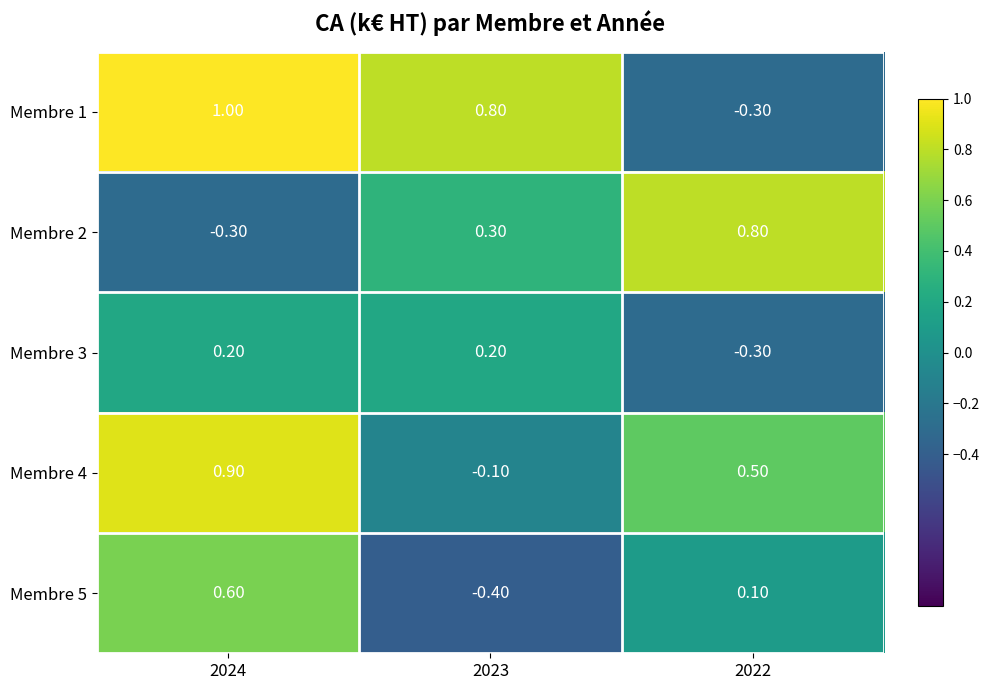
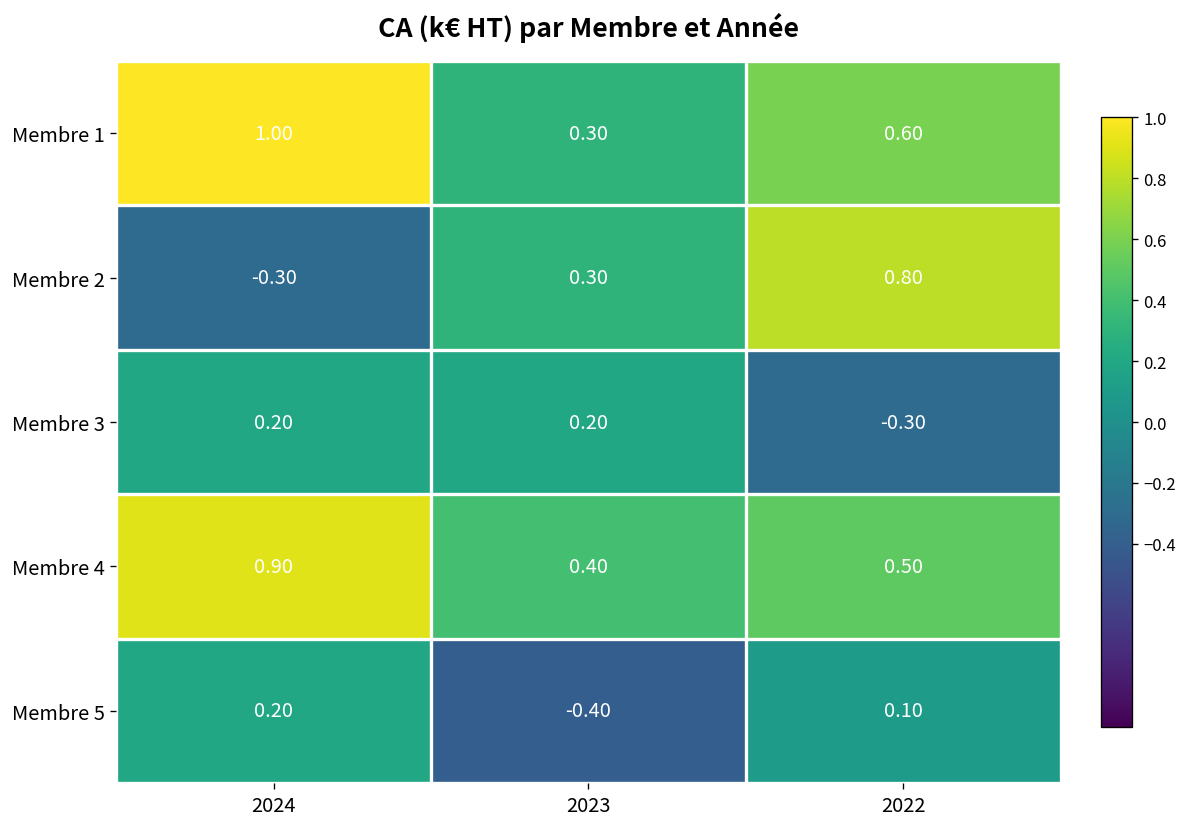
  {
    "Membre 1": {
      "2024": 1.00,
-     "2023": 0.80,
-     "2022": -0.30
+     "2023": 0.30,
+     "2022": 0.60
    },
    "Membre 2": {
      "2024": -0.30,
      "2023": 0.30,
      "2022": 0.80
    },
    "Membre 3": {
      "2024": 0.20,
      "2023": 0.20,
      "2022": -0.30
    },
    "Membre 4": {
      "2024": 0.90,
-     "2023": -0.10,
+     "2023": 0.40,
      "2022": 0.50
    },
    "Membre 5": {
-     "2024": 0.60,
+     "2024": 0.20,
      "2023": -0.40,
      "2022": 0.10
    }
  }
